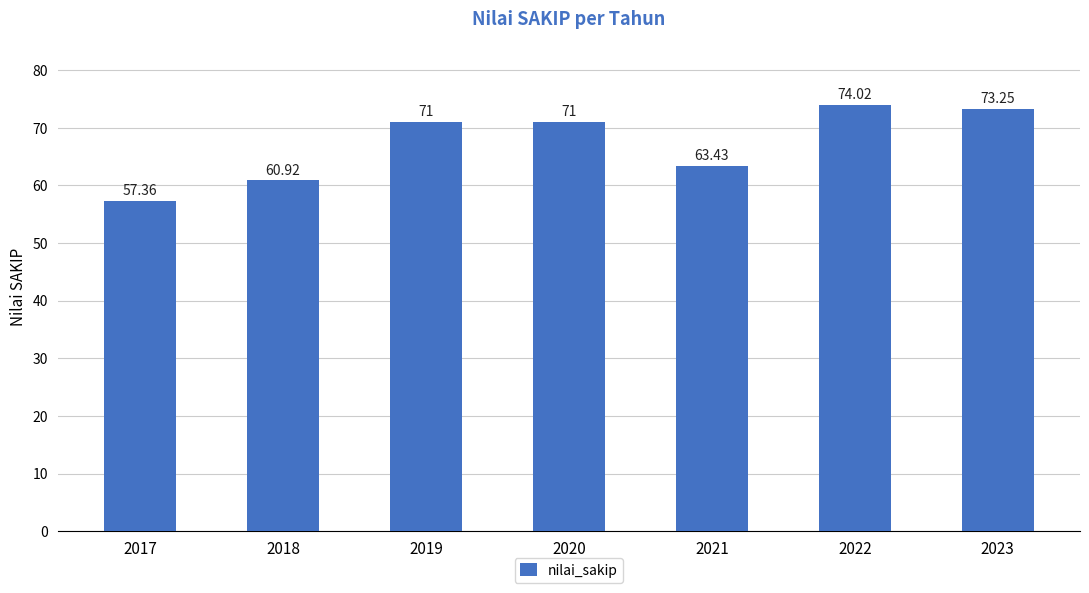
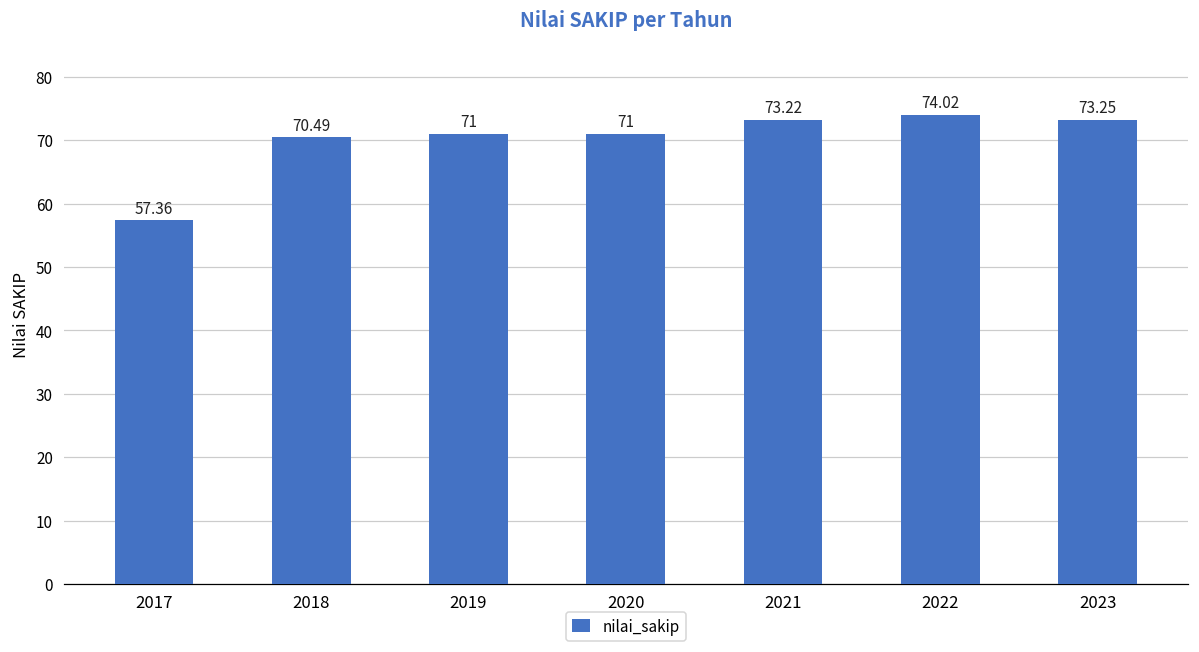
  {
    "2017": 57.36,
-   "2018": 60.92,
+   "2018": 70.49,
    "2019": 71,
    "2020": 71,
-   "2021": 63.43,
+   "2021": 73.22,
    "2022": 74.02,
    "2023": 73.25
  }
